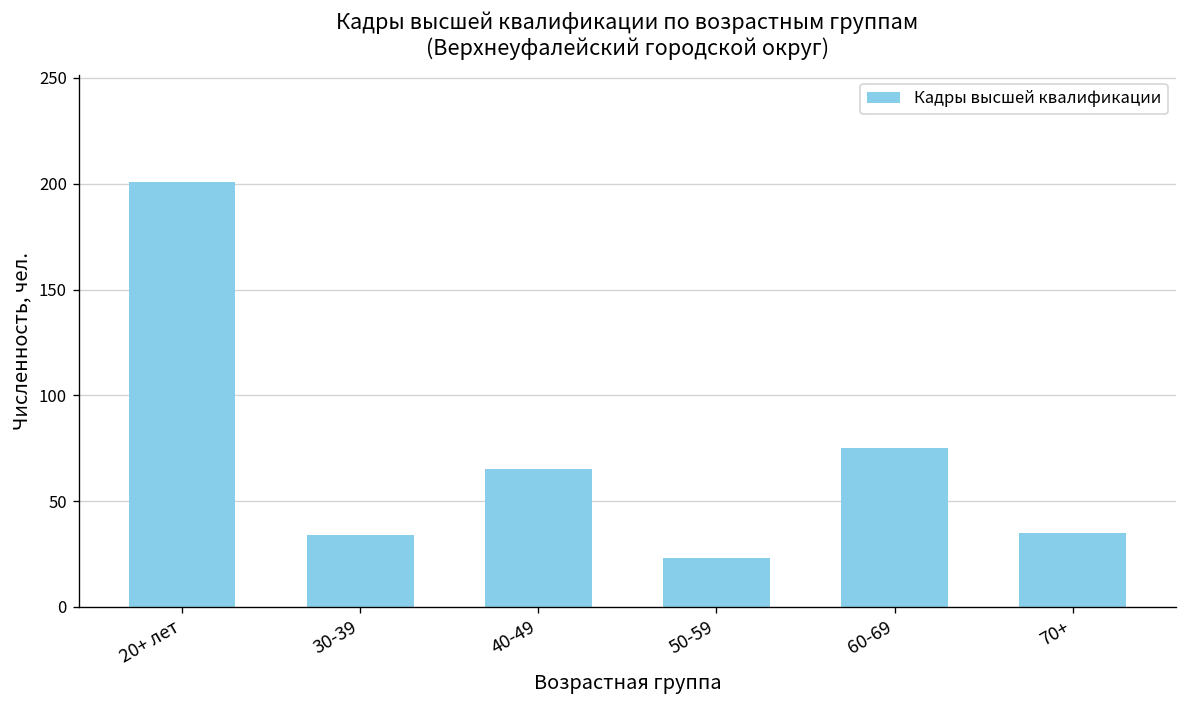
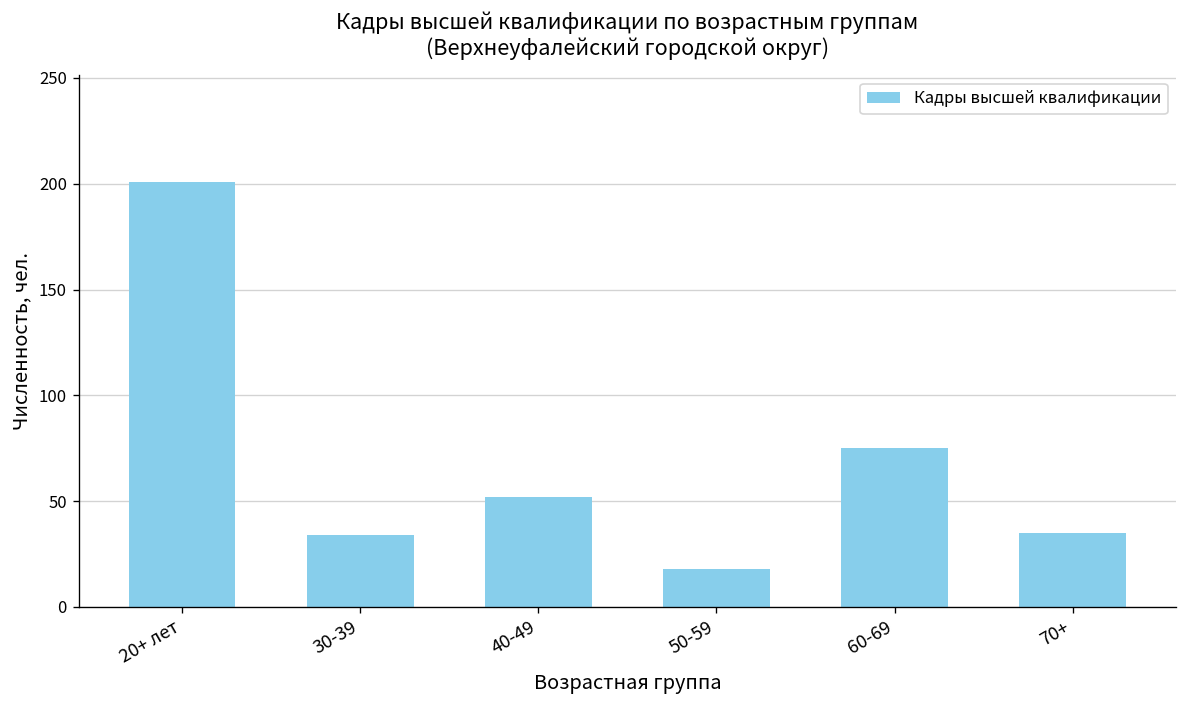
  {
    "20+ лет": 201,
    "30-39": 34,
-   "40-49": 65,
-   "50-59": 23,
+   "40-49": 52,
+   "50-59": 18,
    "60-69": 75,
    "70+": 35
  }
